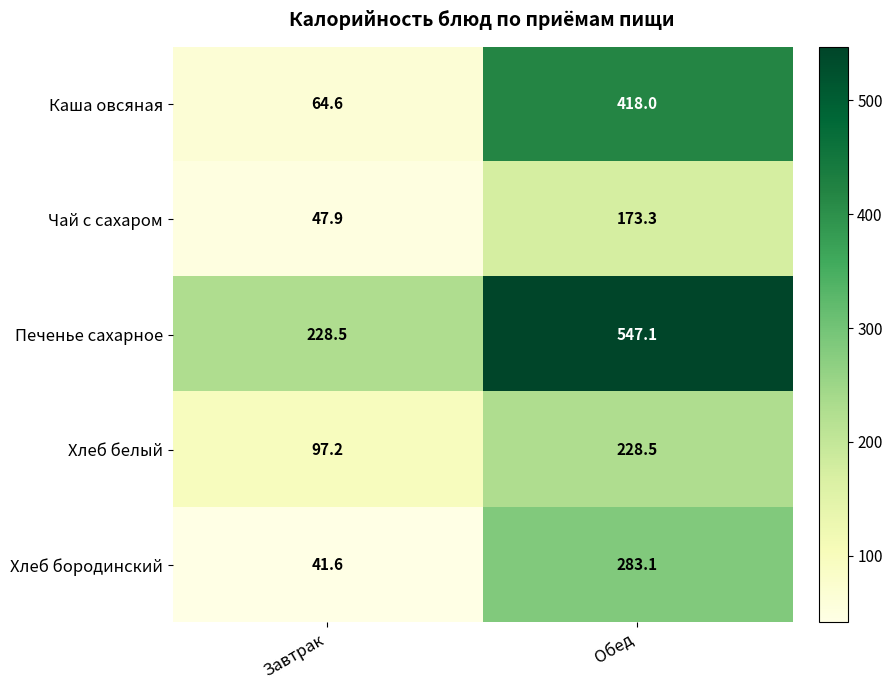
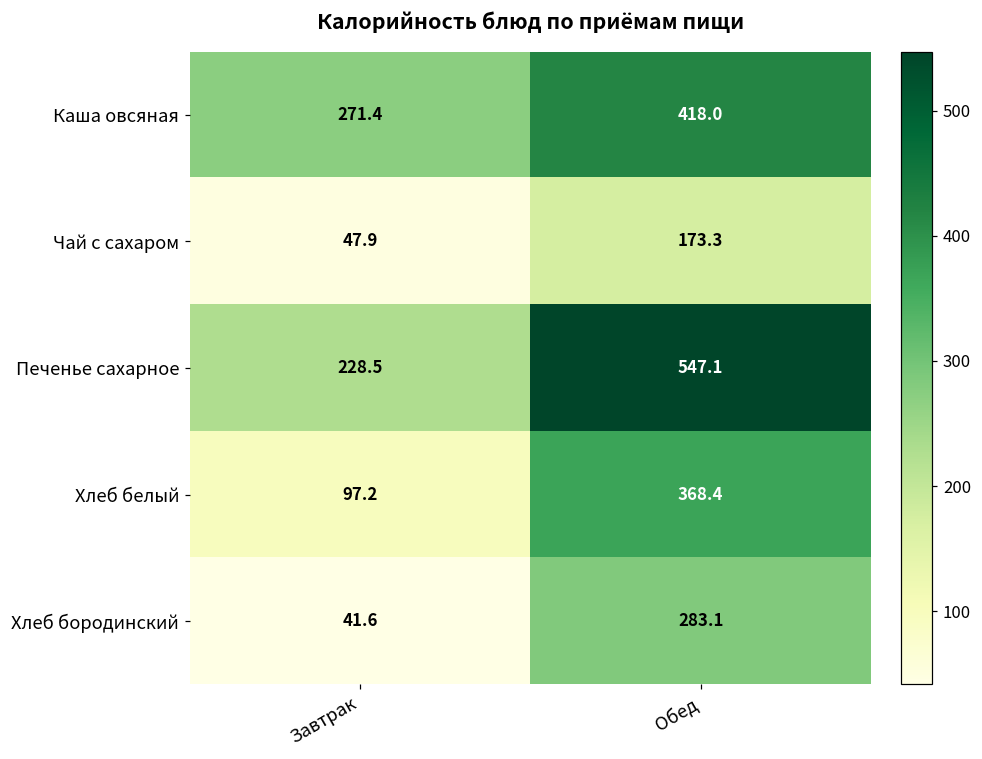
  {
    "Каша овсяная": {
-     "Завтрак": 64.6,
+     "Завтрак": 271.4,
      "Обед": 418.0
    },
    "Чай с сахаром": {
      "Завтрак": 47.9,
      "Обед": 173.3
    },
    "Печенье сахарное": {
      "Завтрак": 228.5,
      "Обед": 547.1
    },
    "Хлеб белый": {
      "Завтрак": 97.2,
-     "Обед": 228.5
+     "Обед": 368.4
    },
    "Хлеб бородинский": {
      "Завтрак": 41.6,
      "Обед": 283.1
    }
  }
